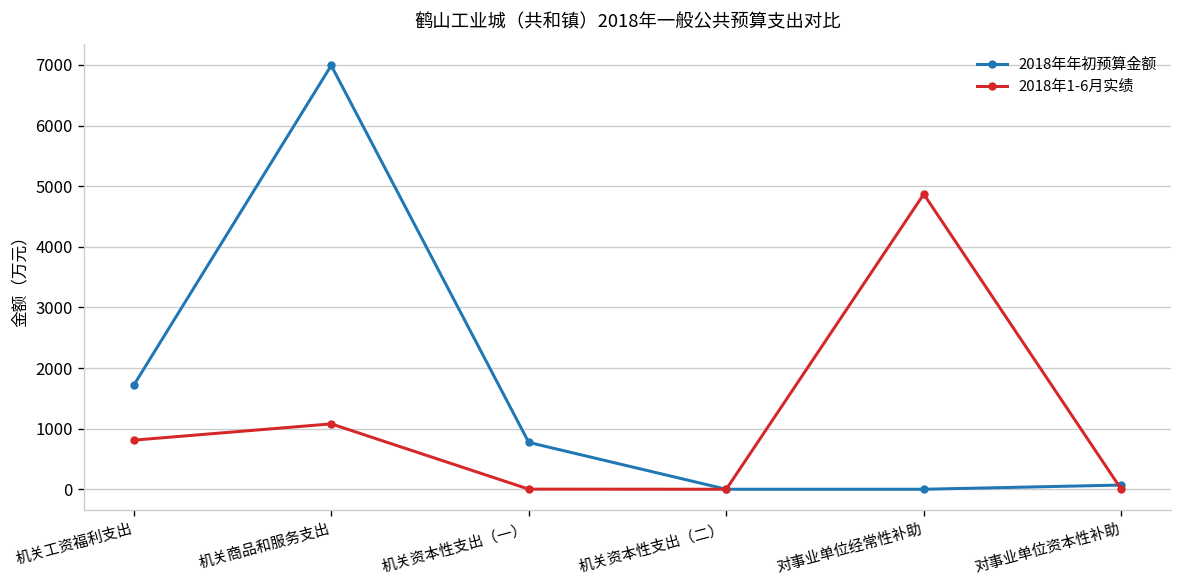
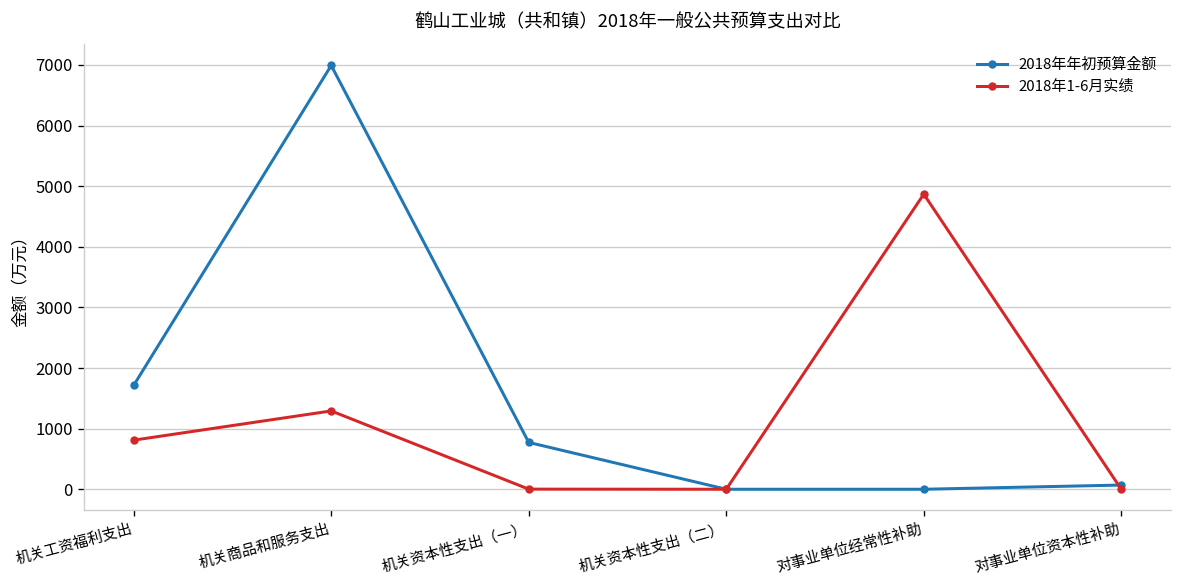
  {
    "2018年年初预算金额": {
      "机关工资福利支出": 1700,
      "机关商品和服务支出": 7000,
      "机关资本性支出（一）": 800,
      "对事业单位经常性补助": 0,
      "对事业单位资本性补助": 100
    },
    "2018年1-6月实绩": {
      "机关工资福利支出": 800,
-     "机关商品和服务支出": 1100,
+     "机关商品和服务支出": 1300,
      "机关资本性支出（一）": 0,
      "对事业单位经常性补助": 4900,
      "对事业单位资本性补助": 0
    }
  }
